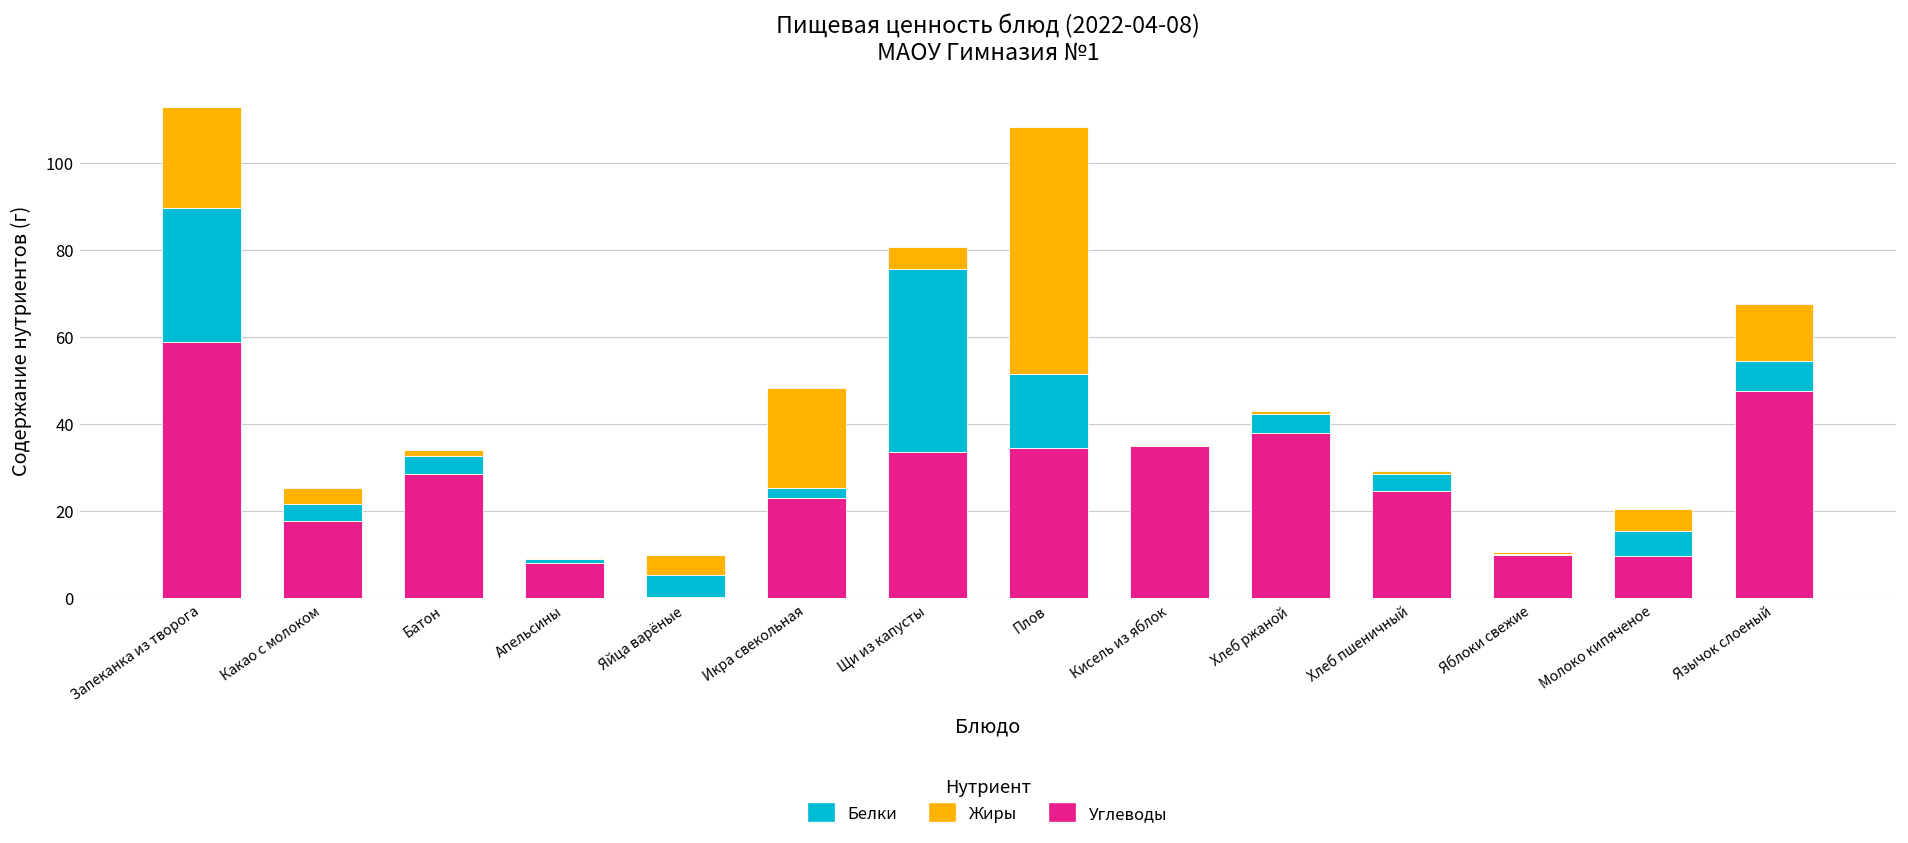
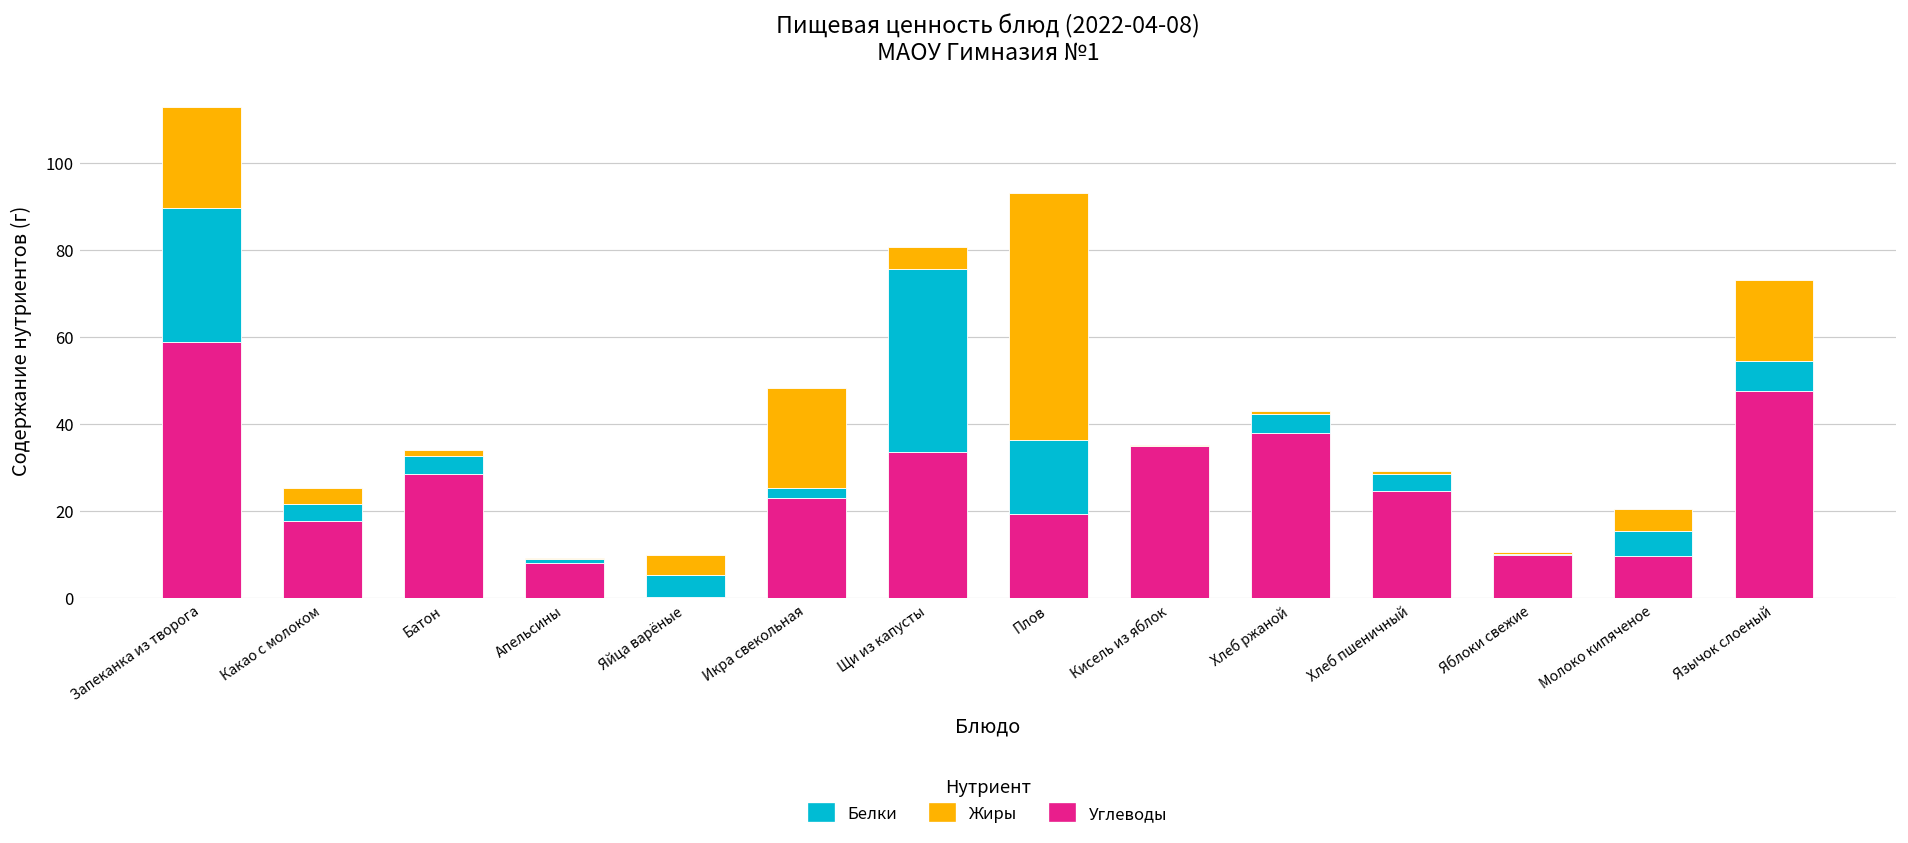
  {
    "Углеводы": {
      "Запеканка из творога": 59,
      "Какао с молоком": 18,
      "Батон": 29,
      "Апельсины": 8,
      "Икра свекольная": 23,
      "Щи из капусты": 34,
-     "Плов": 35,
+     "Плов": 19,
      "Кисель из яблок": 35,
      "Хлеб ржаной": 38,
      "Хлеб пшеничный": 25,
      "Яблоки свежие": 10,
      "Молоко кипяченое": 10,
      "Язычок слоеный": 48
    },
    "Белки": {
      "Запеканка из творога": 31,
      "Какао с молоком": 4,
      "Батон": 4,
      "Апельсины": 1,
      "Яйца варёные": 5,
      "Икра свекольная": 2,
      "Щи из капусты": 42,
      "Плов": 17,
      "Хлеб ржаной": 5,
      "Хлеб пшеничный": 4,
      "Молоко кипяченое": 6,
      "Язычок слоеный": 7
    },
    "Жиры": {
      "Запеканка из творога": 23,
      "Какао с молоком": 4,
      "Батон": 2,
      "Яйца варёные": 5,
      "Икра свекольная": 23,
      "Щи из капусты": 5,
      "Плов": 57,
      "Хлеб ржаной": 1,
      "Хлеб пшеничный": 1,
      "Молоко кипяченое": 5,
-     "Язычок слоеный": 13
+     "Язычок слоеный": 19
    }
  }
